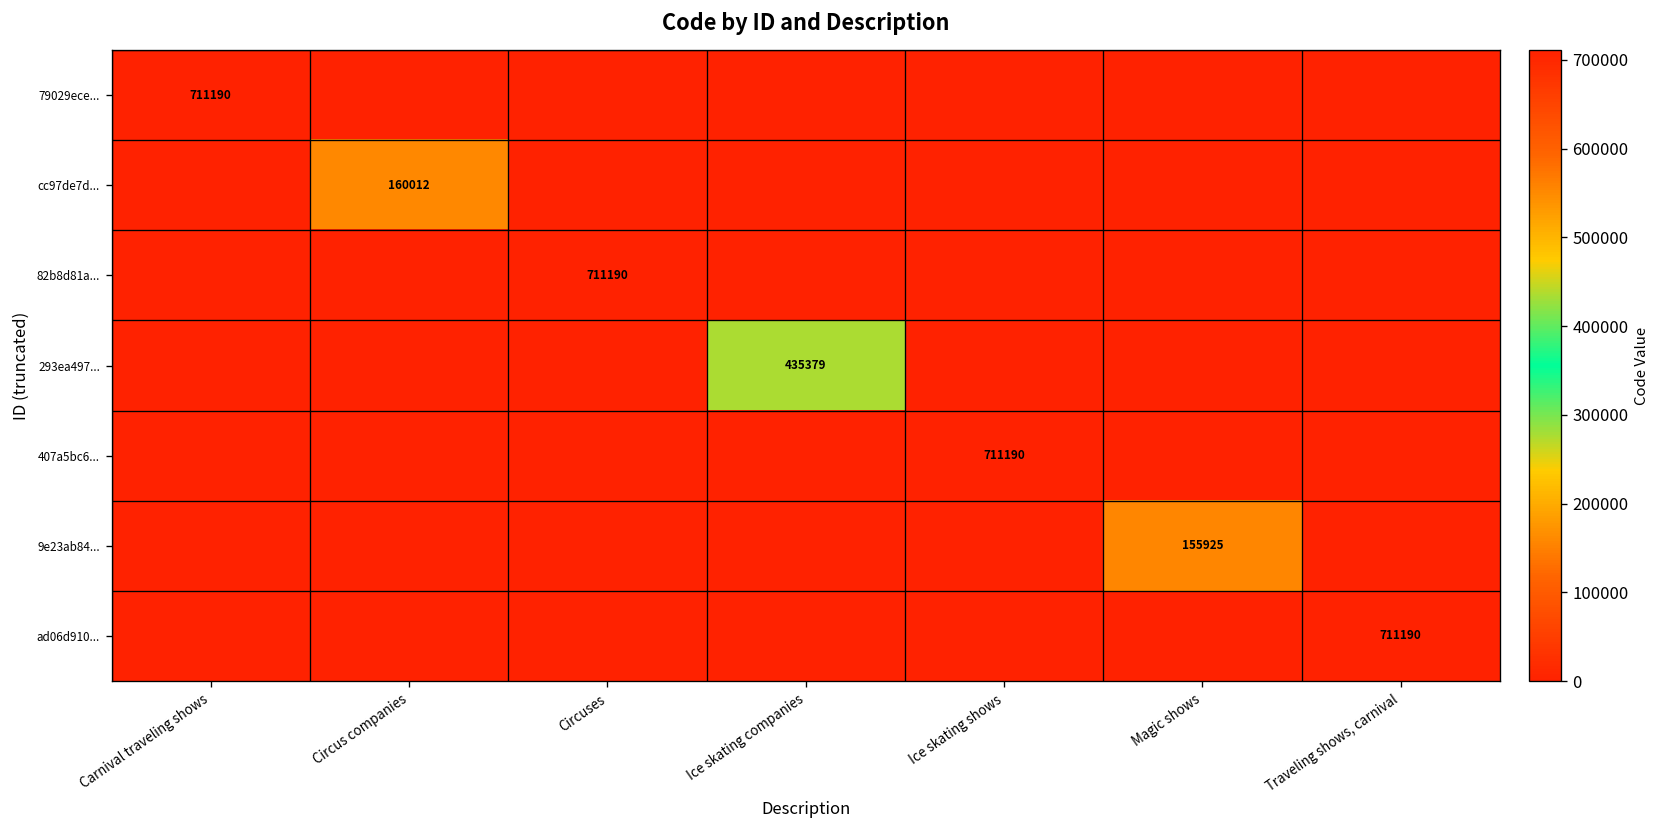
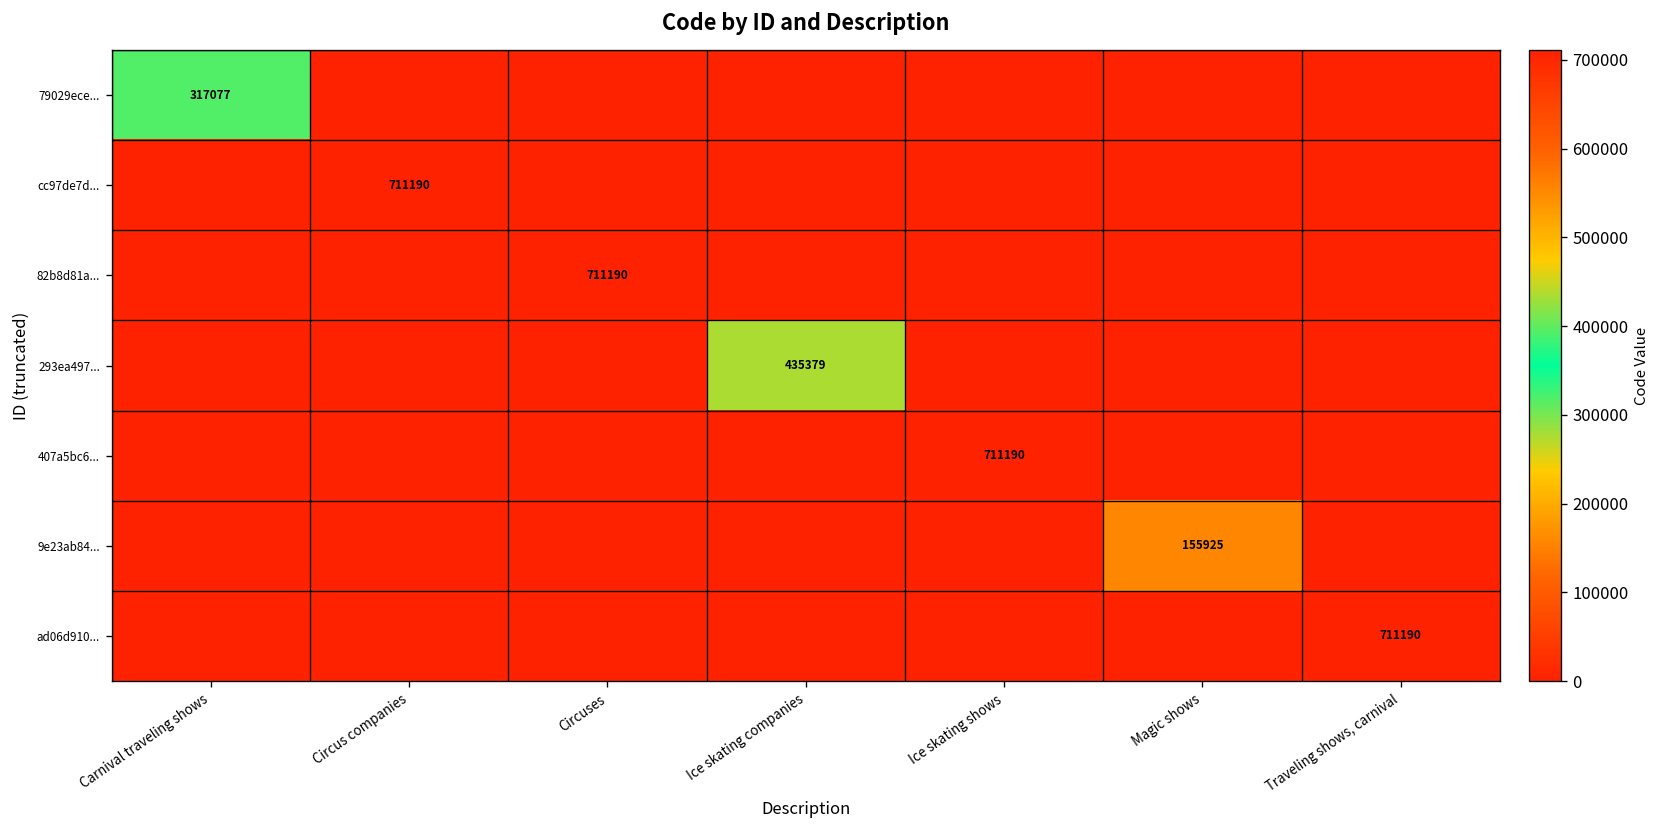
  {
    "79029ece...": {
-     "Carnival traveling shows": 711190
+     "Carnival traveling shows": 317077
    },
    "cc97de7d...": {
-     "Circus companies": 160012
+     "Circus companies": 711190
    },
    "82b8d81a...": {
      "Circuses": 711190
    },
    "293ea497...": {
      "Ice skating companies": 435379
    },
    "407a5bc6...": {
      "Ice skating shows": 711190
    },
    "9e23ab84...": {
      "Magic shows": 155925
    },
    "ad06d910...": {
      "Traveling shows, carnival": 711190
    }
  }
